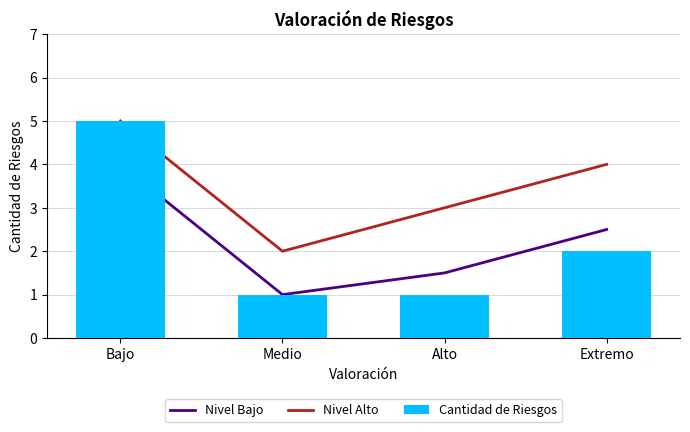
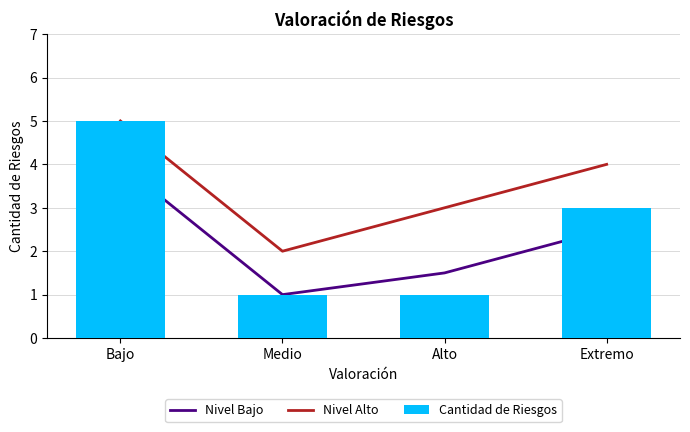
  {
    "Nivel Bajo": {
      "Bajo": 4,
      "Medio": 1,
      "Alto": 1.5,
      "Extremo": 2.5
    },
    "Cantidad de Riesgos": {
      "Bajo": 5,
      "Medio": 1,
      "Alto": 1,
-     "Extremo": 2
+     "Extremo": 3
    },
    "Nivel Alto": {
      "Bajo": 5,
      "Medio": 2,
      "Alto": 3,
      "Extremo": 4
    }
  }
